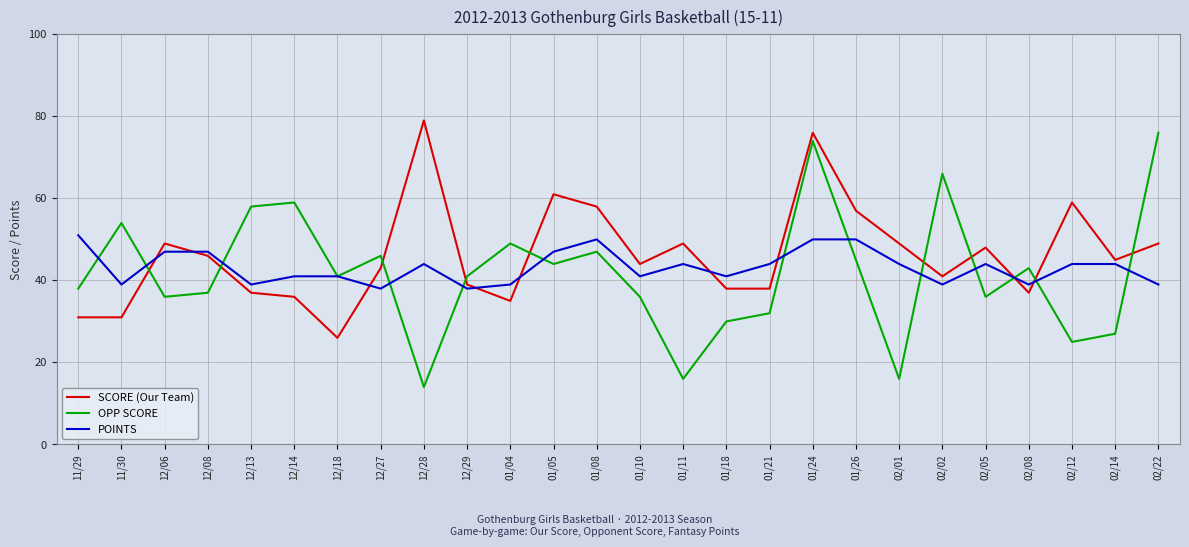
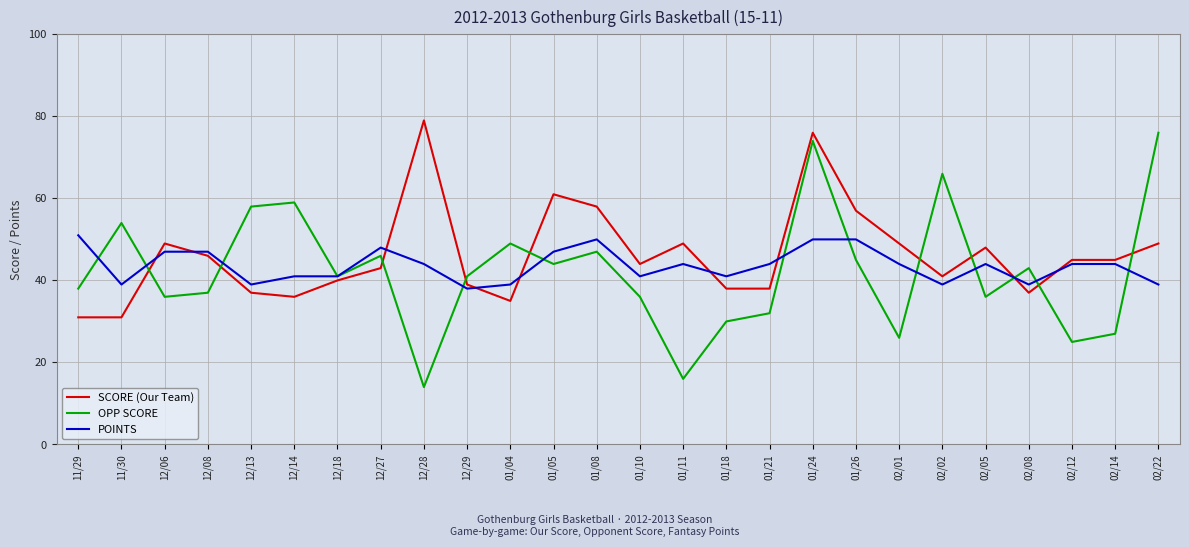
  {
    "SCORE (Our Team)": {
      "11/29": 31,
      "11/30": 31,
      "12/06": 49,
      "12/08": 46,
      "12/13": 37,
      "12/14": 36,
-     "12/18": 26,
+     "12/18": 40,
      "12/27": 43,
      "12/28": 79,
      "12/29": 39,
      "01/04": 35,
      "01/05": 61,
      "01/08": 58,
      "01/10": 44,
      "01/11": 49,
      "01/18": 38,
      "01/21": 38,
      "01/24": 76,
      "01/26": 57,
      "02/01": 49,
      "02/02": 41,
      "02/05": 48,
      "02/08": 37,
-     "02/12": 59,
+     "02/12": 45,
      "02/14": 45,
      "02/22": 49
    },
    "OPP SCORE": {
      "11/29": 38,
      "11/30": 54,
      "12/06": 36,
      "12/08": 37,
      "12/13": 58,
      "12/14": 59,
      "12/27": 46,
      "12/28": 14,
      "12/29": 41,
      "01/04": 49,
      "01/05": 44,
      "01/08": 47,
      "01/10": 36,
      "01/11": 16,
      "01/18": 30,
      "01/21": 32,
      "01/24": 74,
      "01/26": 45,
-     "02/01": 16,
+     "02/01": 26,
      "02/02": 66,
      "02/05": 36,
      "02/08": 43,
      "02/12": 25,
      "02/14": 27,
      "02/22": 76
    },
    "POINTS": {
      "11/29": 51,
      "11/30": 39,
      "12/06": 47,
      "12/08": 47,
      "12/13": 39,
      "12/14": 41,
-     "12/27": 38,
+     "12/27": 48,
      "12/28": 44,
      "12/29": 38,
      "01/04": 39,
      "01/05": 47,
      "01/08": 50,
      "01/10": 41,
      "01/11": 44,
      "01/18": 41,
      "01/21": 44,
      "01/24": 50,
      "01/26": 50,
      "02/01": 44,
      "02/02": 39,
      "02/05": 44,
      "02/08": 39,
      "02/12": 44,
      "02/14": 44,
      "02/22": 39
    }
  }
